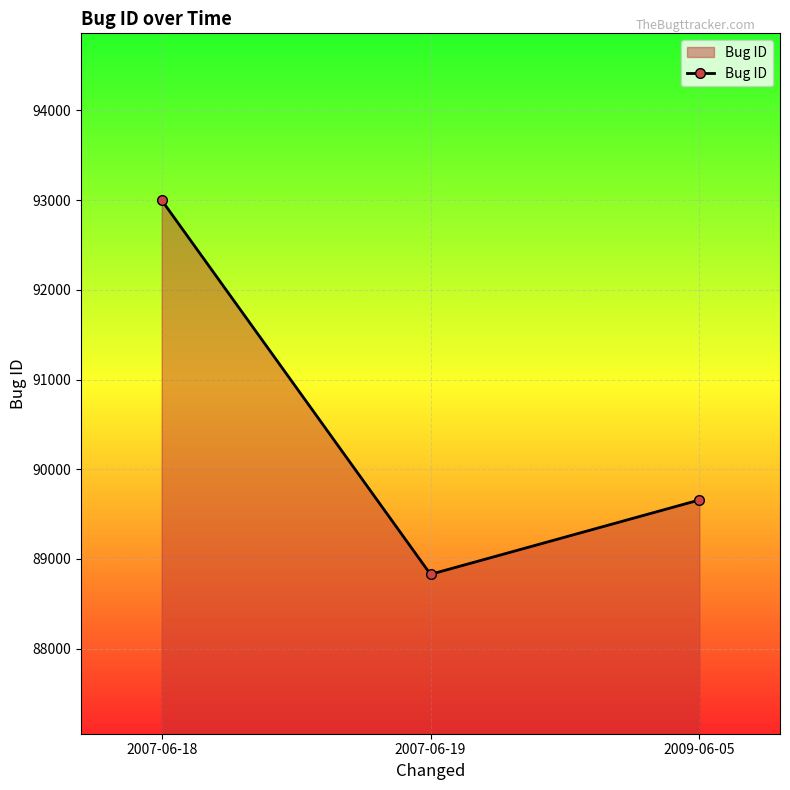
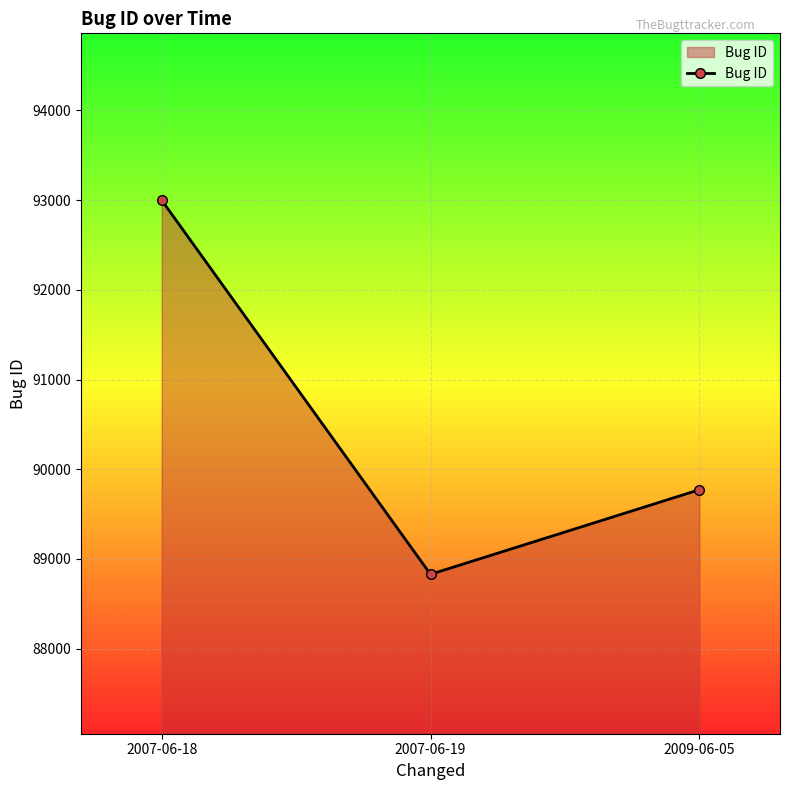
  {
    "2007-06-18": 93000,
    "2007-06-19": 88800,
-   "2009-06-05": 89700
+   "2009-06-05": 89800
  }
